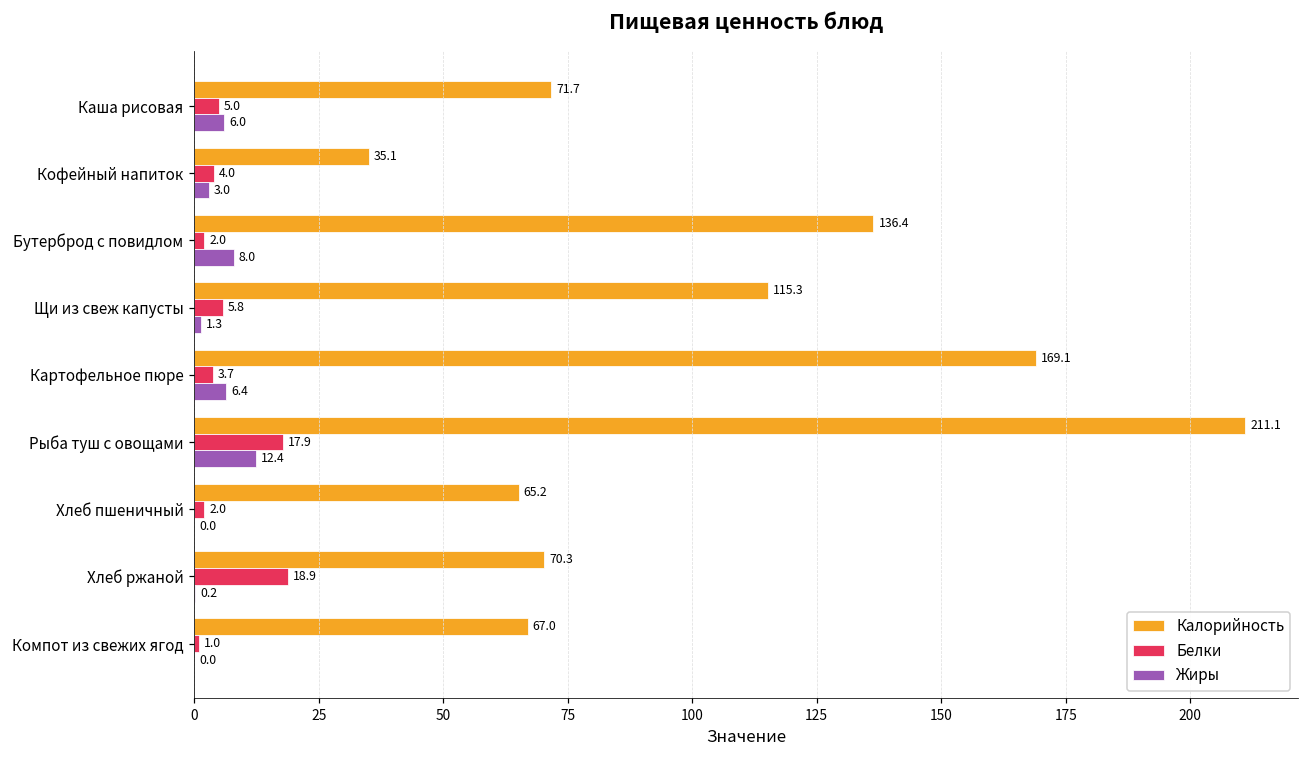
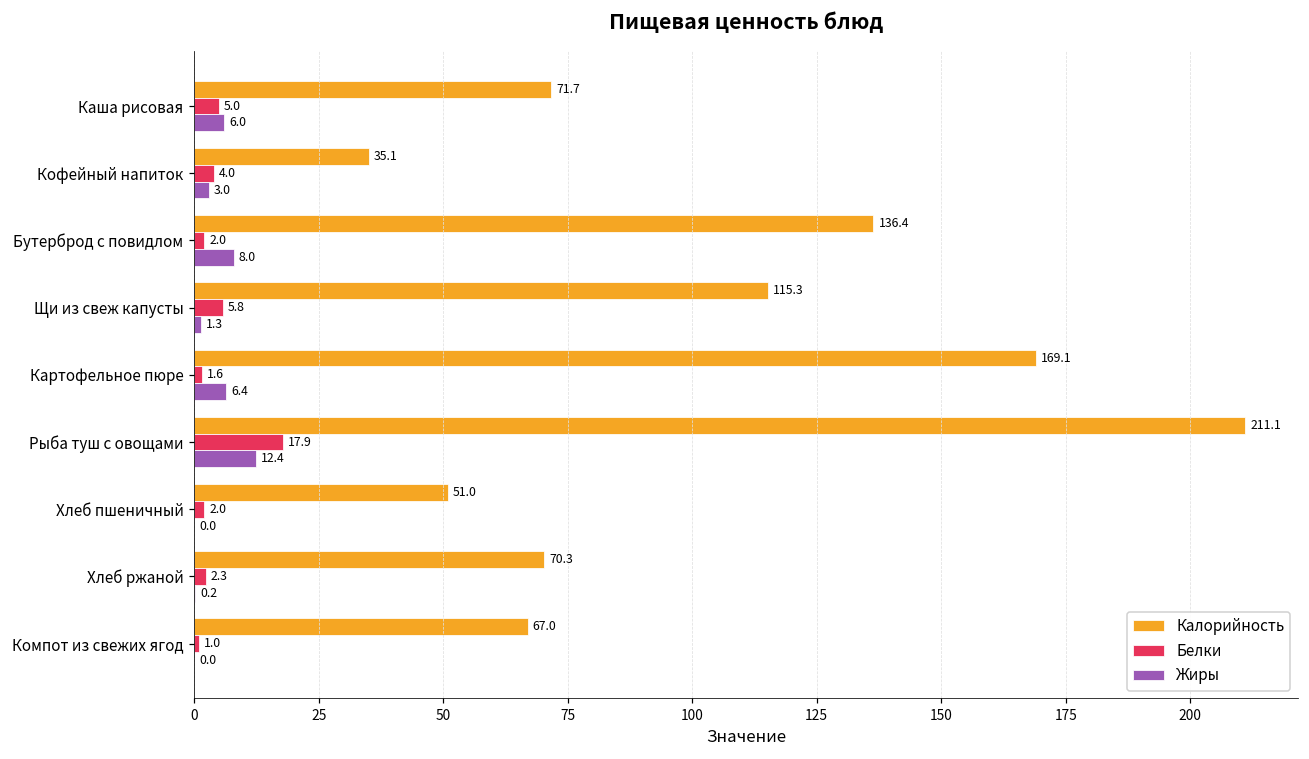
  {
    "Калорийность": {
      "Каша рисовая": 71.7,
      "Кофейный напиток": 35.1,
      "Бутерброд с повидлом": 136.4,
      "Щи из свеж капусты": 115.3,
      "Картофельное пюре": 169.1,
      "Рыба туш с овощами": 211.1,
-     "Хлеб пшеничный": 65.2,
+     "Хлеб пшеничный": 51.0,
      "Хлеб ржаной": 70.3,
      "Компот из свежих ягод": 67.0
    },
    "Белки": {
      "Каша рисовая": 5.0,
      "Кофейный напиток": 4.0,
      "Бутерброд с повидлом": 2.0,
      "Щи из свеж капусты": 5.8,
-     "Картофельное пюре": 3.7,
+     "Картофельное пюре": 1.6,
      "Рыба туш с овощами": 17.9,
      "Хлеб пшеничный": 2.0,
-     "Хлеб ржаной": 18.9,
+     "Хлеб ржаной": 2.3,
      "Компот из свежих ягод": 1.0
    },
    "Жиры": {
      "Каша рисовая": 6.0,
      "Кофейный напиток": 3.0,
      "Бутерброд с повидлом": 8.0,
      "Щи из свеж капусты": 1.3,
      "Картофельное пюре": 6.4,
      "Рыба туш с овощами": 12.4,
      "Хлеб пшеничный": 0.0,
      "Хлеб ржаной": 0.2,
      "Компот из свежих ягод": 0.0
    }
  }
